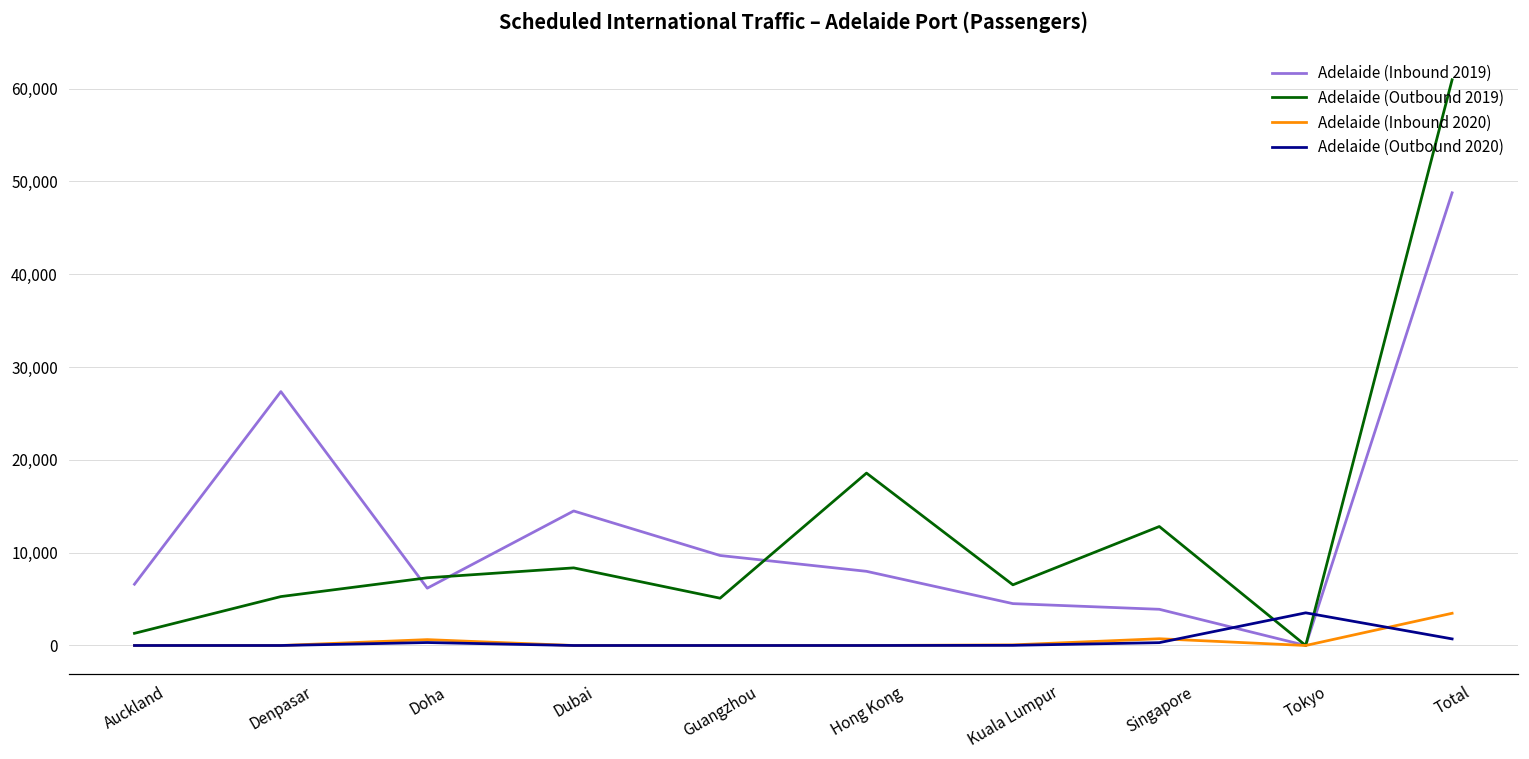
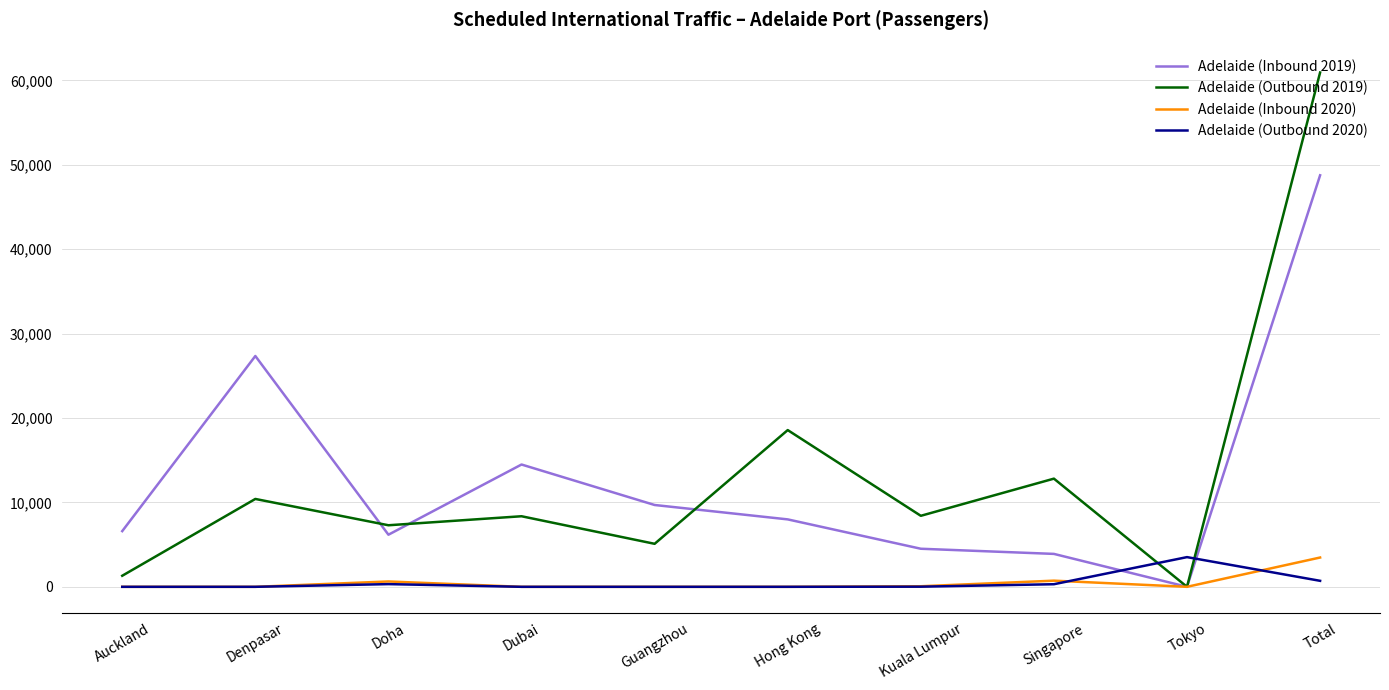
  {
    "Adelaide (Inbound 2019)": {
      "Auckland": "7,000",
      "Denpasar": "27,000",
      "Doha": "6,000",
      "Dubai": "14,000",
      "Guangzhou": "10,000",
      "Hong Kong": "8,000",
      "Kuala Lumpur": "5,000",
      "Singapore": "4,000",
      "Total": "49,000"
    },
    "Adelaide (Outbound 2019)": {
      "Auckland": "1,000",
-     "Denpasar": "5,000",
+     "Denpasar": "10,000",
      "Doha": "7,000",
      "Dubai": "8,000",
      "Guangzhou": "5,000",
      "Hong Kong": "19,000",
-     "Kuala Lumpur": "7,000",
+     "Kuala Lumpur": "8,000",
      "Singapore": "13,000",
      "Total": "61,000"
    },
    "Adelaide (Inbound 2020)": {
      "Doha": "1,000",
      "Singapore": "1,000",
      "Total": "3,000"
    },
    "Adelaide (Outbound 2020)": {
      "Doha": "0",
      "Singapore": "0",
      "Tokyo": "4,000",
      "Total": "1,000"
    }
  }
